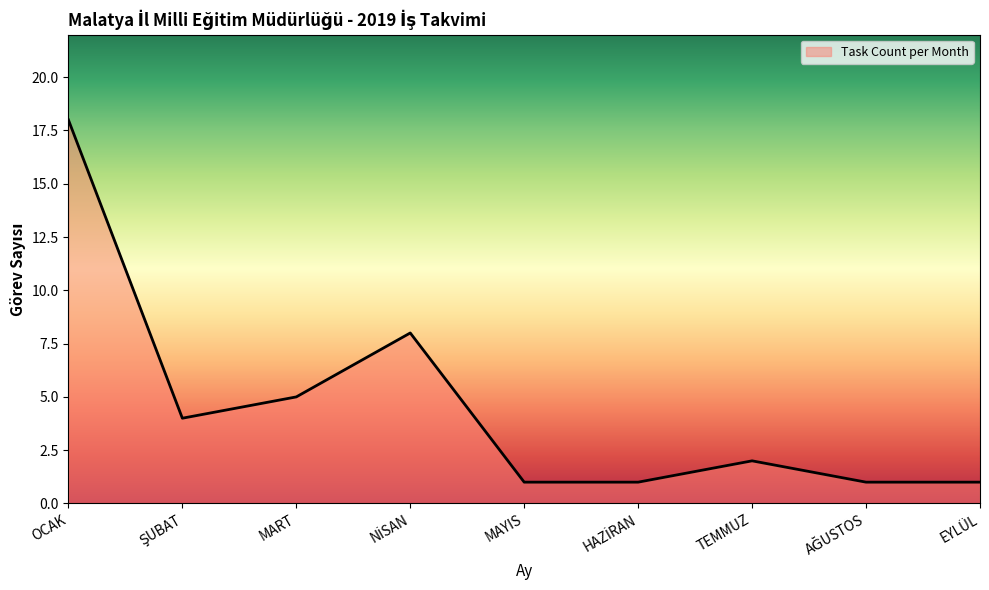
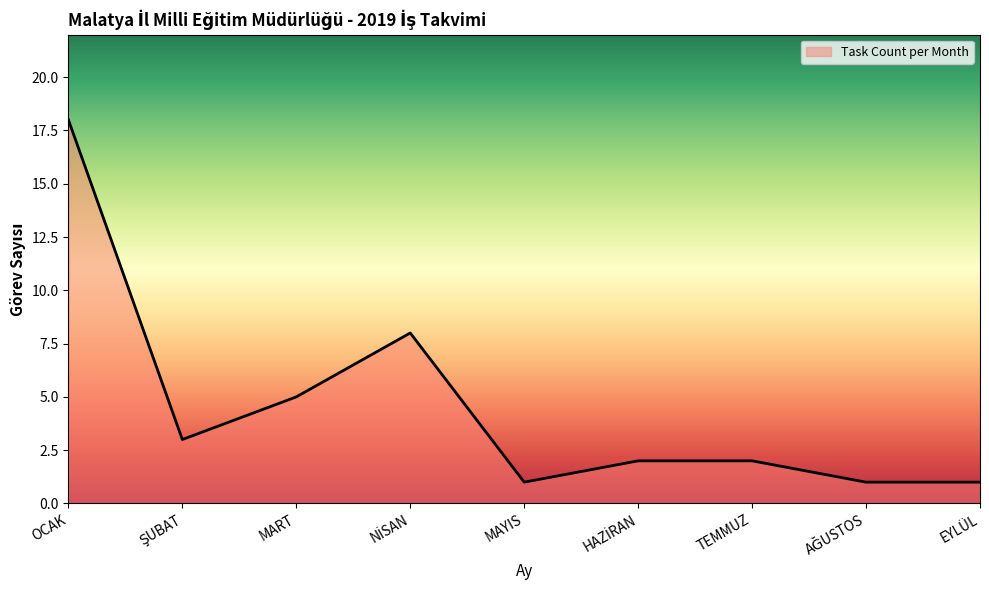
  {
    "OCAK": 18,
-   "ŞUBAT": 4,
+   "ŞUBAT": 3,
    "MART": 5,
    "NİSAN": 8,
    "MAYIS": 1,
-   "HAZİRAN": 1,
+   "HAZİRAN": 2,
    "TEMMUZ": 2,
    "AĞUSTOS": 1,
    "EYLÜL": 1
  }
